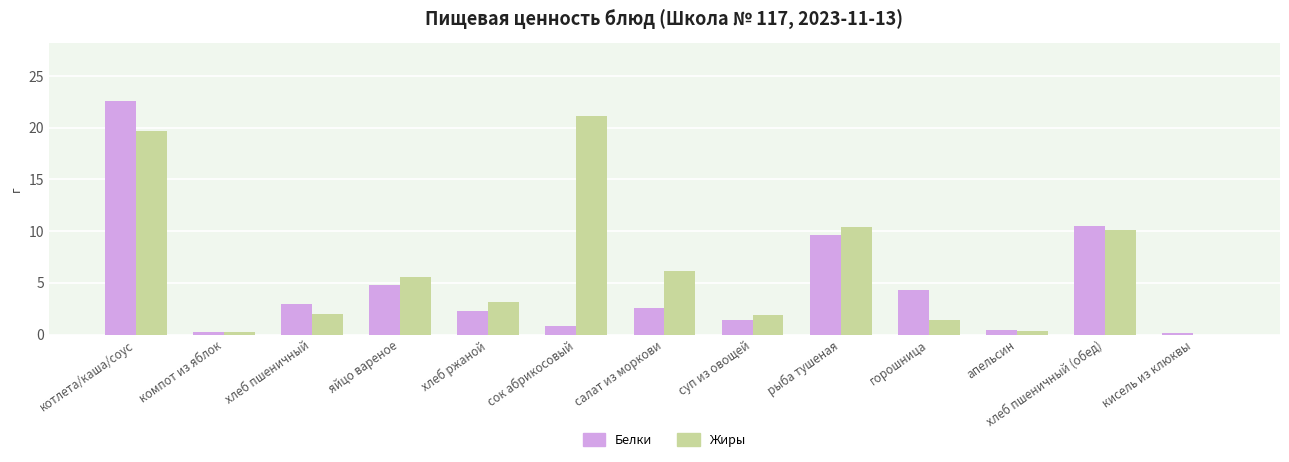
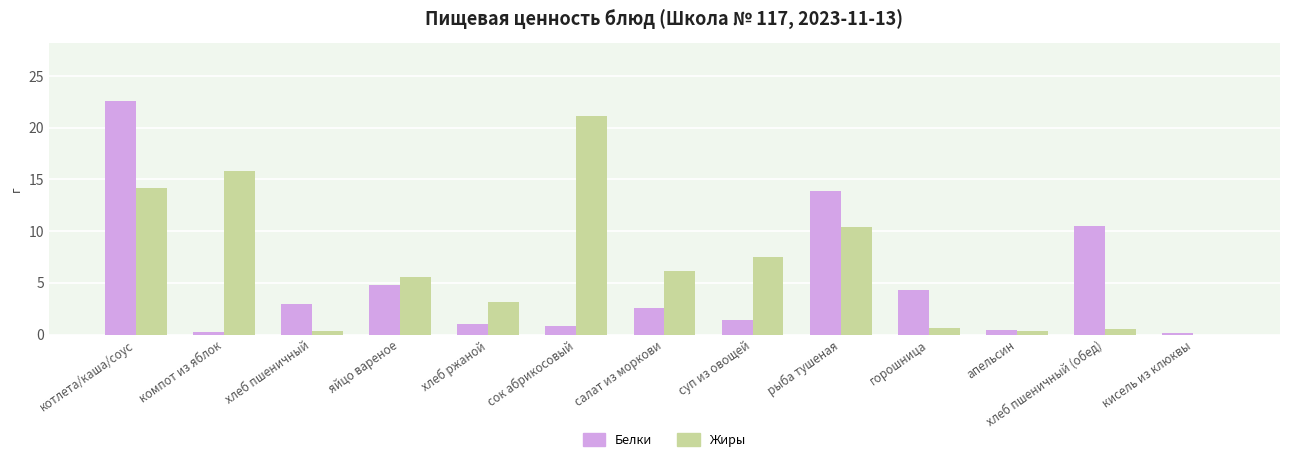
  {
    "Белки": {
      "котлета/каша/соус": 22.6,
      "хлеб пшеничный": 3.0,
      "яйцо вареное": 4.8,
-     "хлеб ржаной": 2.3,
+     "хлеб ржаной": 1.0,
      "сок абрикосовый": 0.8,
      "салат из моркови": 2.6,
      "суп из овощей": 1.4,
-     "рыба тушеная": 9.6,
+     "рыба тушеная": 13.9,
      "горошница": 4.3,
      "апельсин": 0.4,
      "хлеб пшеничный (обед)": 10.5
    },
    "Жиры": {
-     "котлета/каша/соус": 19.7,
-     "компот из яблок": 0.2,
-     "хлеб пшеничный": 2.0,
+     "котлета/каша/соус": 14.2,
+     "компот из яблок": 15.8,
+     "хлеб пшеничный": 0.3,
      "яйцо вареное": 5.6,
      "хлеб ржаной": 3.1,
      "сок абрикосовый": 21.1,
      "салат из моркови": 6.1,
-     "суп из овощей": 1.9,
+     "суп из овощей": 7.5,
      "рыба тушеная": 10.4,
-     "горошница": 1.4,
+     "горошница": 0.6,
      "апельсин": 0.3,
-     "хлеб пшеничный (обед)": 10.1,
+     "хлеб пшеничный (обед)": 0.5,
      "кисель из клюквы": 0.0
    }
  }
